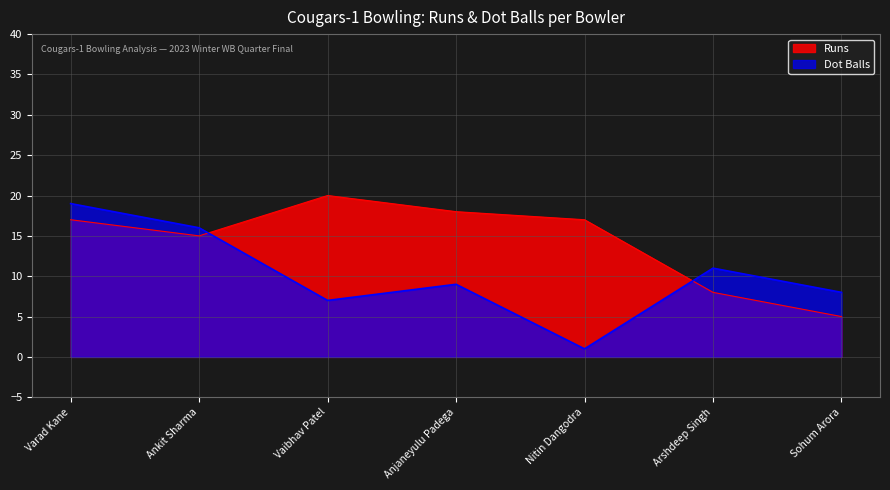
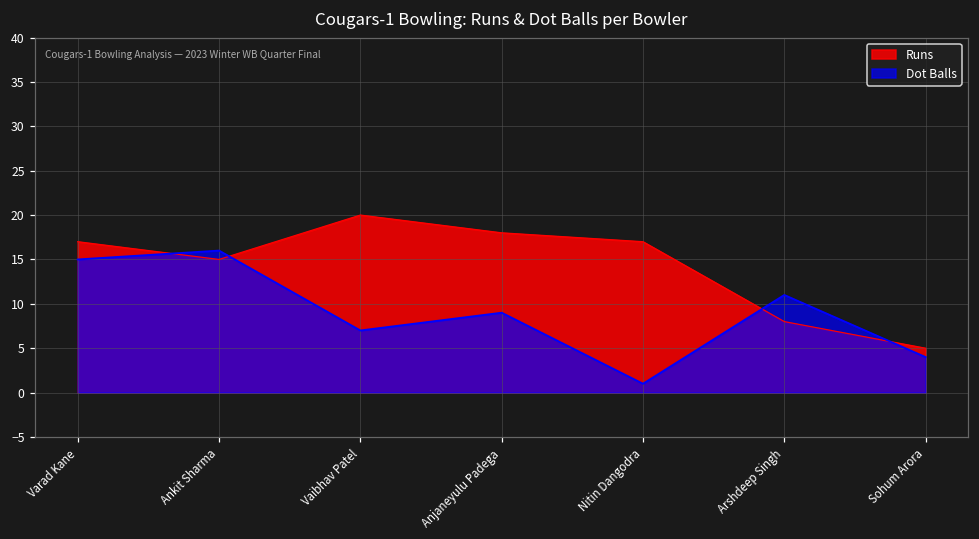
  {
    "Runs": {
      "Varad Kane": 17,
      "Ankit Sharma": 15,
      "Vaibhav Patel": 20,
      "Anjaneyulu Padega": 18,
      "Nitin Dangodra": 17,
      "Arshdeep Singh": 8,
      "Sohum Arora": 5
    },
    "Dot Balls": {
-     "Varad Kane": 19,
+     "Varad Kane": 15,
      "Ankit Sharma": 16,
      "Vaibhav Patel": 7,
      "Anjaneyulu Padega": 9,
      "Nitin Dangodra": 1,
      "Arshdeep Singh": 11,
-     "Sohum Arora": 8
+     "Sohum Arora": 4
    }
  }
